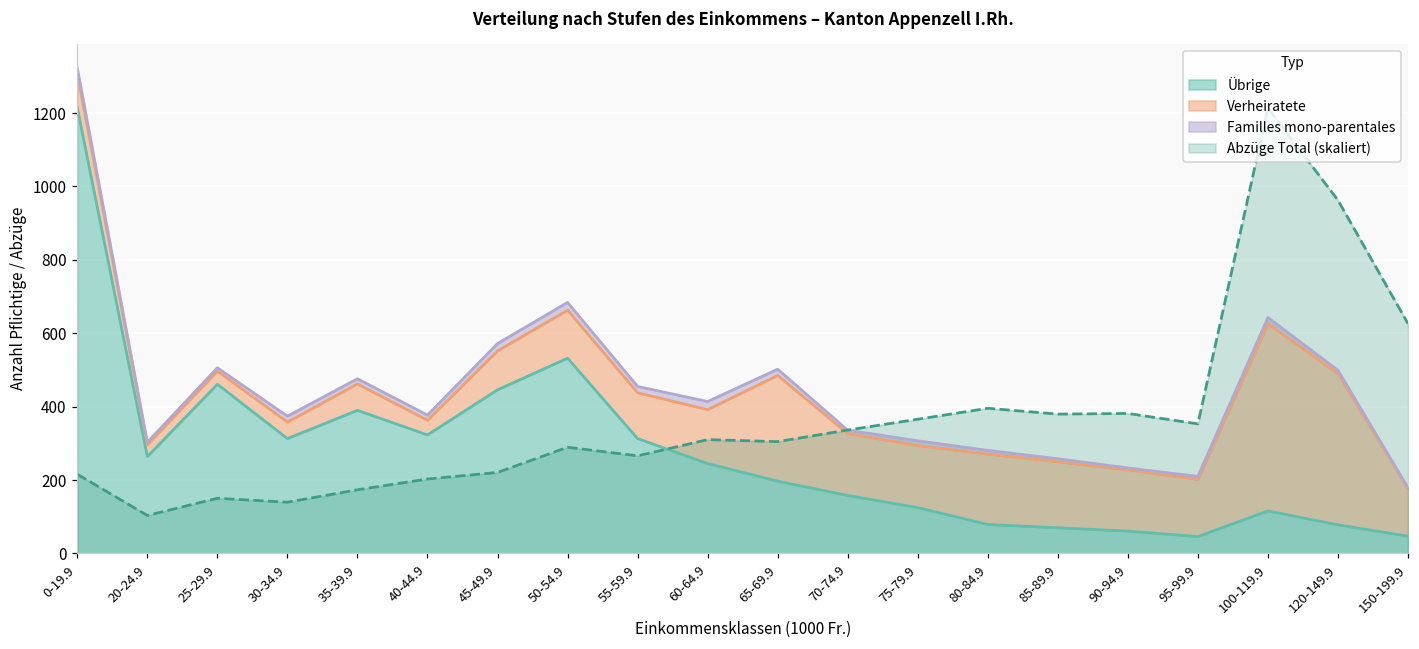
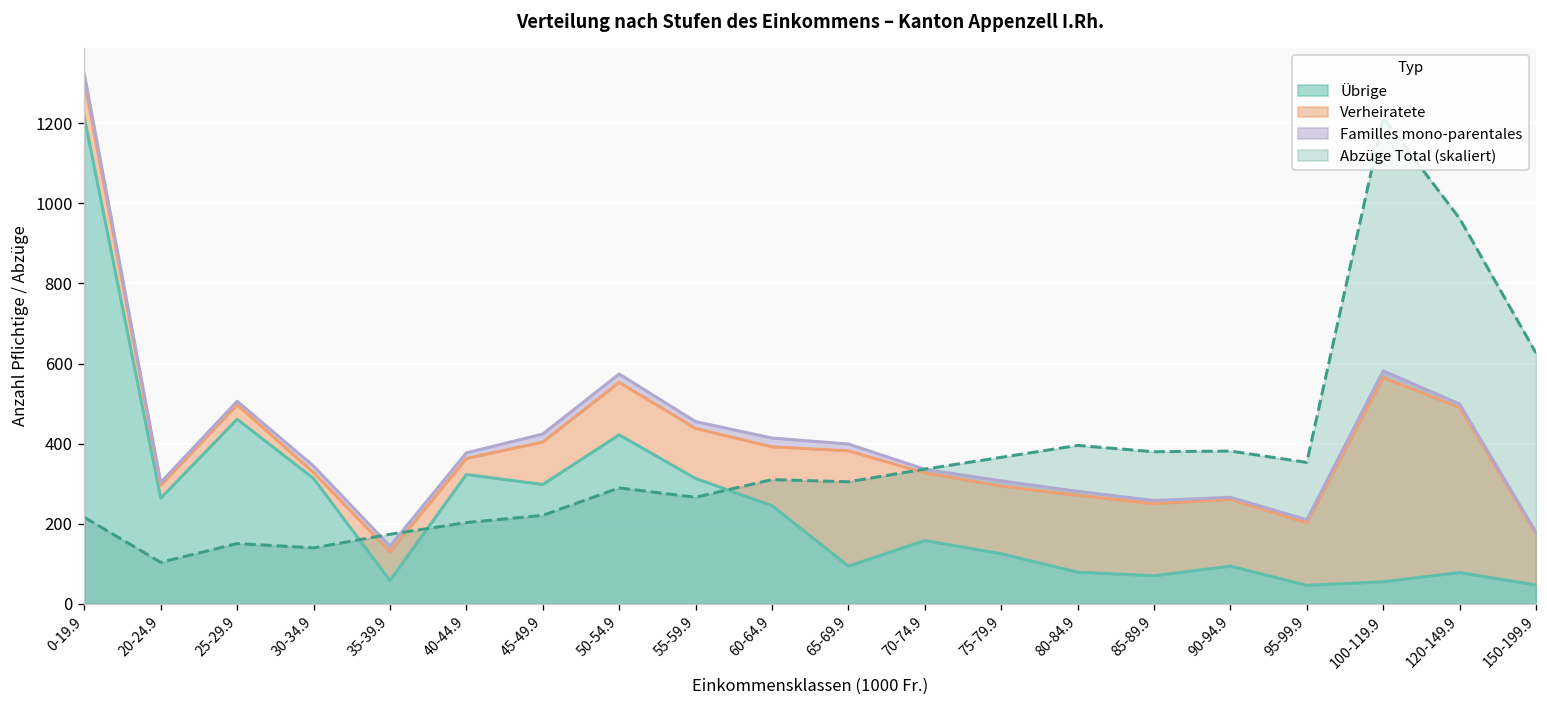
  {
    "Übrige": {
      "0-19.9": 1210,
      "20-24.9": 260,
      "25-29.9": 460,
      "30-34.9": 310,
-     "35-39.9": 390,
+     "35-39.9": 60,
      "40-44.9": 320,
-     "45-49.9": 450,
-     "50-54.9": 530,
+     "45-49.9": 300,
+     "50-54.9": 420,
      "55-59.9": 310,
      "60-64.9": 250,
-     "65-69.9": 200,
+     "65-69.9": 90,
      "70-74.9": 160,
      "75-79.9": 130,
      "80-84.9": 80,
      "85-89.9": 70,
-     "90-94.9": 60,
+     "90-94.9": 90,
      "95-99.9": 50,
-     "100-119.9": 120,
+     "100-119.9": 60,
      "120-149.9": 80,
      "150-199.9": 50
    },
    "Verheiratete": {
      "0-19.9": 90,
      "25-29.9": 40,
-     "30-34.9": 50,
+     "30-34.9": 20,
      "35-39.9": 70,
      "40-44.9": 40,
      "45-49.9": 110,
      "50-54.9": 130,
      "55-59.9": 130,
      "60-64.9": 150,
      "65-69.9": 290,
      "70-74.9": 170,
      "75-79.9": 170,
      "80-84.9": 190,
      "85-89.9": 180,
      "95-99.9": 160,
      "100-119.9": 510,
      "120-149.9": 410
    }
  }
